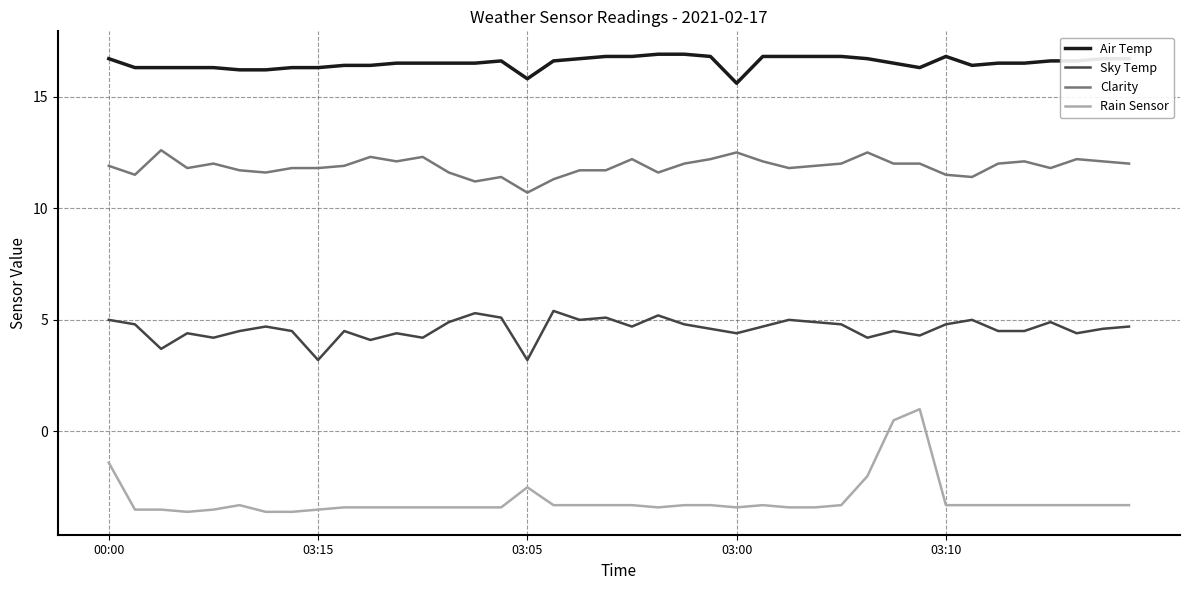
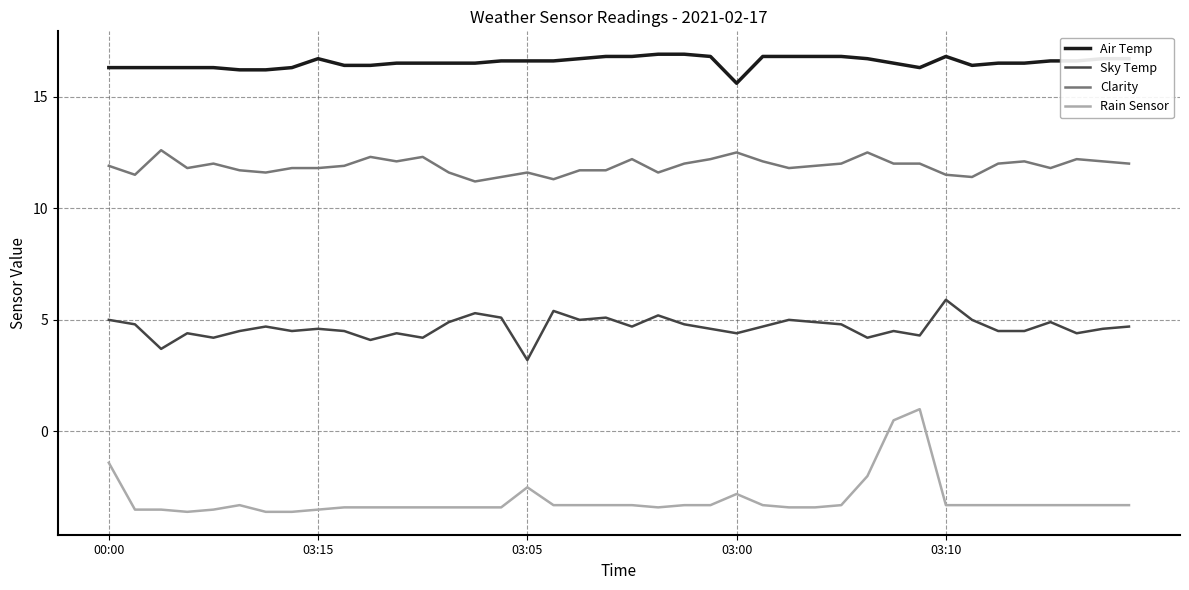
  {
    "Air Temp": {
-     "00:00": 16.7,
-     "03:15": 16.3,
-     "03:05": 15.8,
+     "00:00": 16.3,
+     "03:15": 16.7,
+     "03:05": 16.6,
      "03:00": 15.6,
      "03:10": 16.8
    },
    "Sky Temp": {
      "00:00": 5.0,
-     "03:15": 3.2,
+     "03:15": 4.6,
      "03:05": 3.2,
      "03:00": 4.4,
-     "03:10": 4.8
+     "03:10": 5.9
    },
    "Clarity": {
      "00:00": 11.9,
      "03:15": 11.8,
-     "03:05": 10.7,
+     "03:05": 11.6,
      "03:00": 12.5,
      "03:10": 11.5
    },
    "Rain Sensor": {
      "00:00": -1.4,
      "03:15": -3.5,
      "03:05": -2.5,
-     "03:00": -3.4,
+     "03:00": -2.8,
      "03:10": -3.3
    }
  }
